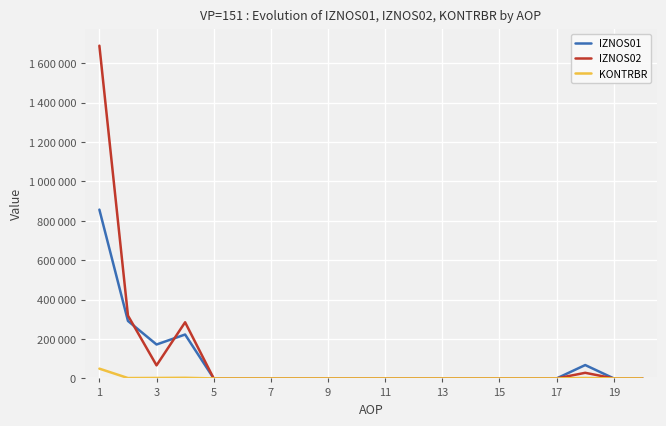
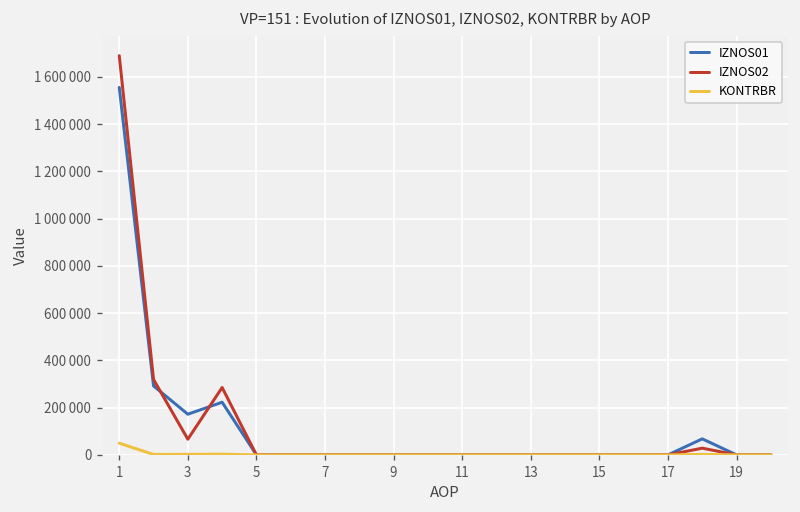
  {
    "IZNOS01": {
-     "1": 860000,
+     "1": 1560000,
      "3": 170000
    },
    "IZNOS02": {
      "1": 1690000,
      "3": 70000
    },
    "KONTRBR": {
      "1": 50000,
      "3": 0
    }
  }
